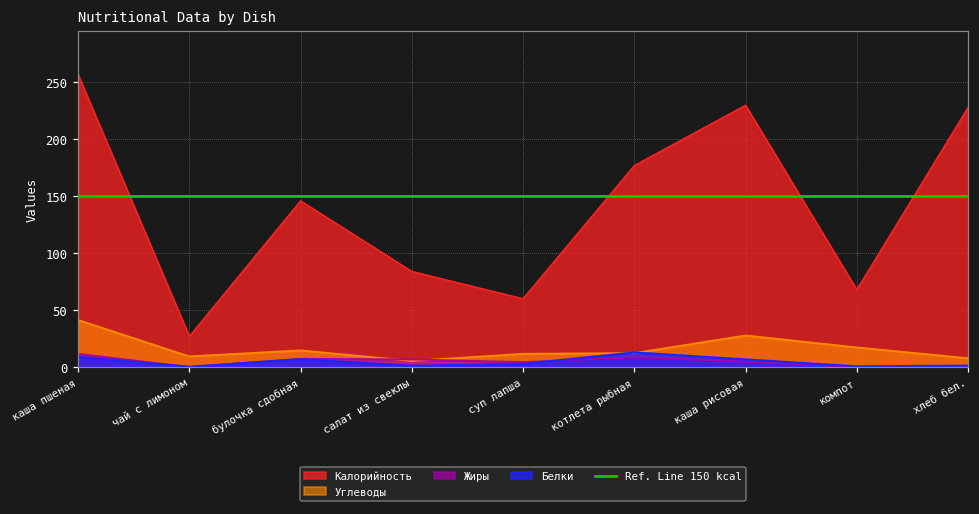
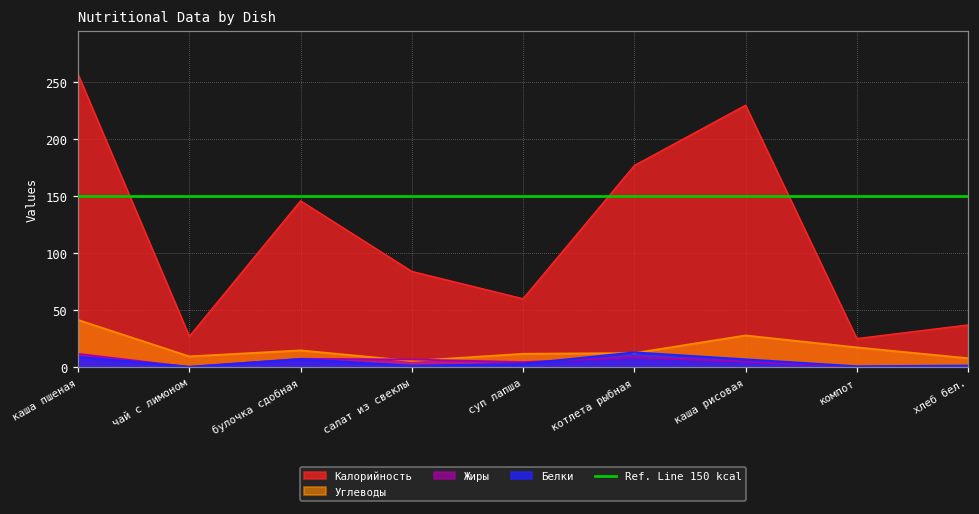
  {
    "Калорийность": {
      "каша пшеная": 257,
      "чай с лимоном": 27,
      "булочка сдобная": 146,
      "салат из свеклы": 84,
      "суп лапша": 60,
      "котлета рыбная": 177,
      "каша рисовая": 230,
-     "компот": 68,
-     "хлеб бел.": 228
+     "компот": 25,
+     "хлеб бел.": 37
    },
    "Углеводы": {
      "каша пшеная": 41,
      "чай с лимоном": 9,
      "булочка сдобная": 15,
      "суп лапша": 12,
      "каша рисовая": 28,
      "компот": 17,
      "хлеб бел.": 8
    },
    "Жиры": {
      "каша пшеная": 12,
      "котлета рыбная": 9
    },
    "Белки": {
      "каша пшеная": 9,
      "салат из свеклы": 1
    }
  }
